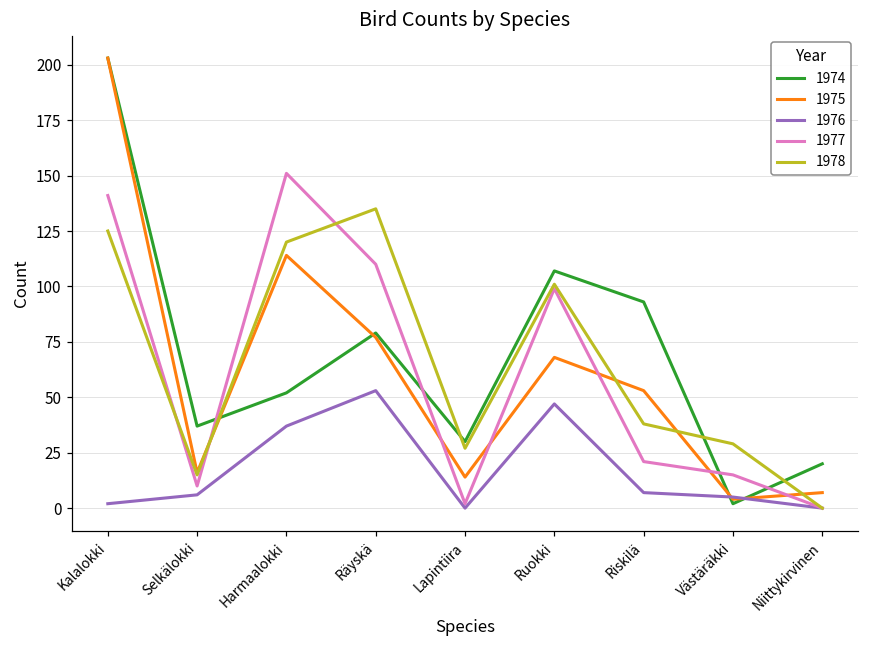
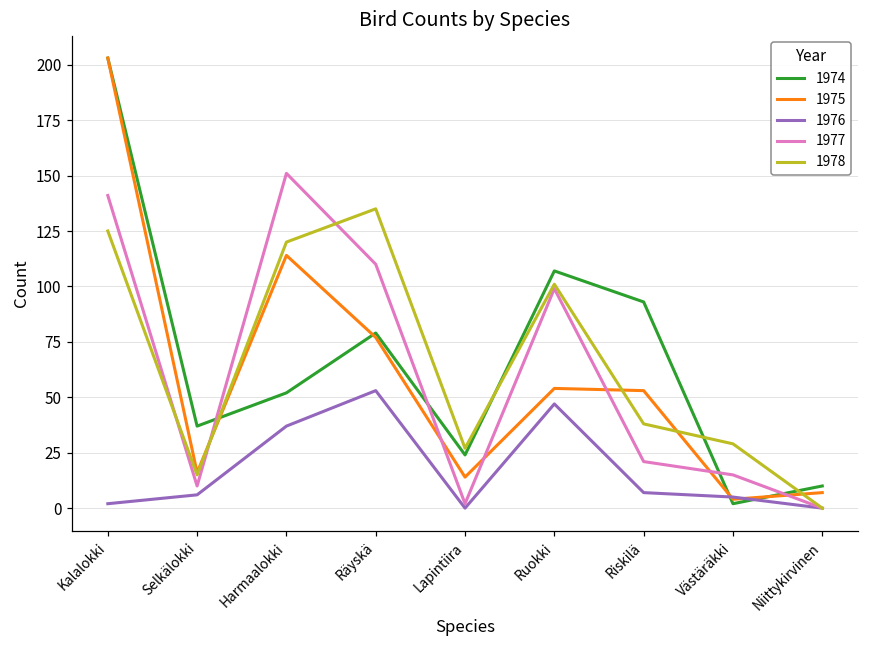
  {
    "1974": {
      "Selkälokki": 37,
      "Harmaalokki": 52,
      "Räyskä": 79,
-     "Lapintiira": 30,
+     "Lapintiira": 24,
      "Ruokki": 107,
      "Riskilä": 93,
      "Västäräkki": 2,
-     "Niittykirvinen": 20
+     "Niittykirvinen": 10
    },
    "1975": {
      "Harmaalokki": 114,
      "Räyskä": 77,
      "Lapintiira": 14,
-     "Ruokki": 68,
+     "Ruokki": 54,
      "Riskilä": 53,
      "Niittykirvinen": 7
    },
    "1976": {
      "Kalalokki": 2,
      "Selkälokki": 6,
      "Harmaalokki": 37,
      "Räyskä": 53,
      "Lapintiira": 0,
      "Ruokki": 47,
      "Riskilä": 7
    },
    "1977": {
      "Kalalokki": 141,
      "Selkälokki": 10,
      "Harmaalokki": 151,
      "Räyskä": 110,
      "Lapintiira": 2,
      "Ruokki": 99,
      "Riskilä": 21,
      "Västäräkki": 15
    },
    "1978": {
      "Kalalokki": 125,
      "Harmaalokki": 120,
      "Räyskä": 135,
      "Lapintiira": 27,
      "Ruokki": 101,
      "Riskilä": 38,
      "Västäräkki": 29
    }
  }
